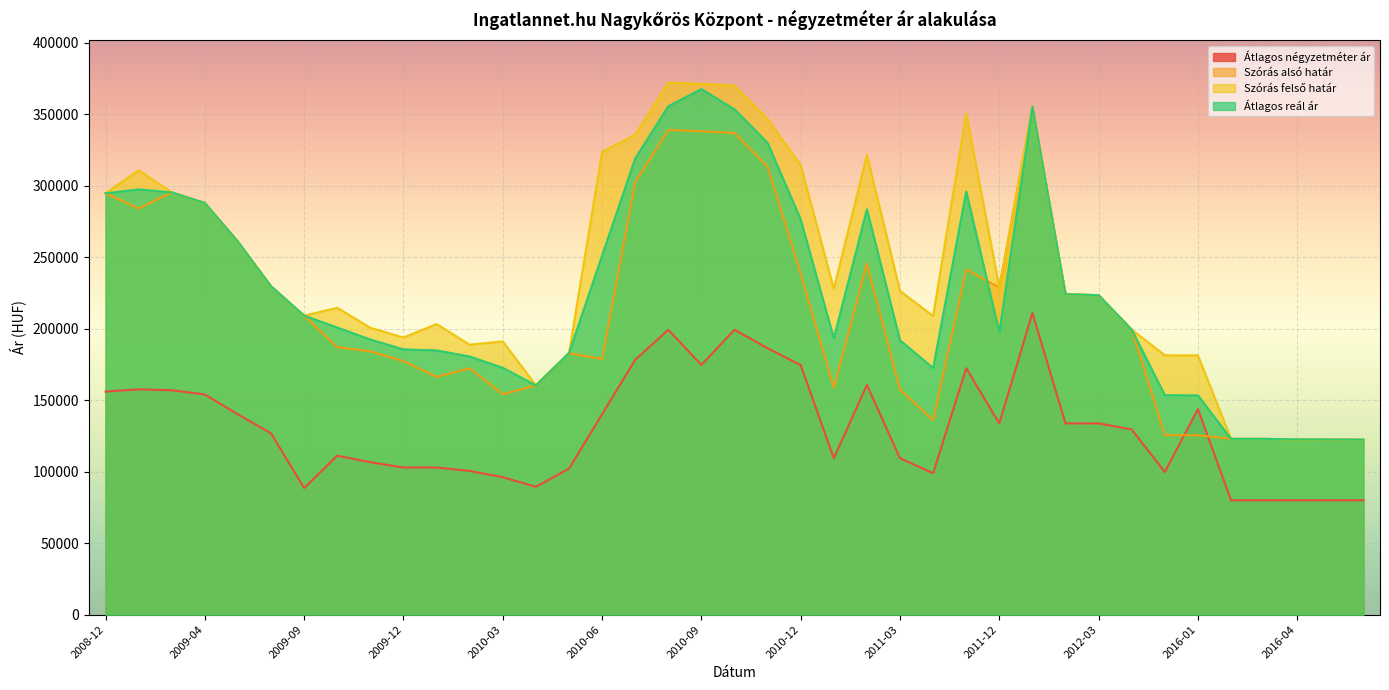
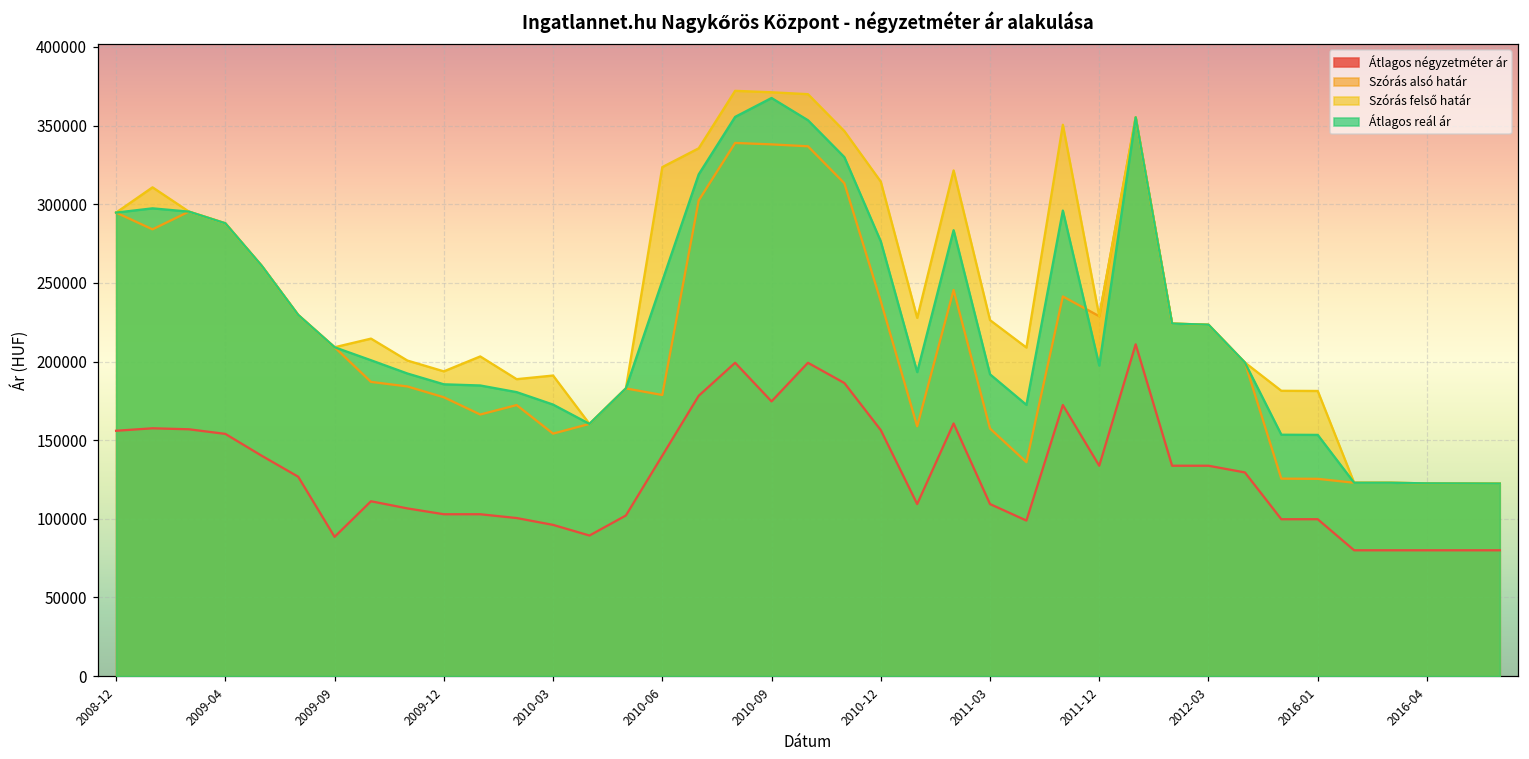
  {
    "Átlagos négyzetméter ár": {
      "2008-12": 156000,
      "2009-04": 154000,
      "2009-09": 89000,
      "2009-12": 103000,
      "2010-03": 96000,
      "2010-06": 140000,
      "2010-09": 175000,
-     "2010-12": 175000,
+     "2010-12": 156000,
      "2011-03": 109000,
      "2011-12": 134000,
      "2012-03": 134000,
-     "2016-01": 144000,
+     "2016-01": 100000,
      "2016-04": 80000
    },
    "Átlagos reál ár": {
      "2009-12": 186000,
      "2010-03": 173000,
      "2010-06": 251000,
      "2010-09": 368000,
      "2010-12": 276000,
      "2011-03": 192000,
      "2011-12": 197000,
      "2016-01": 153000
    }
  }
